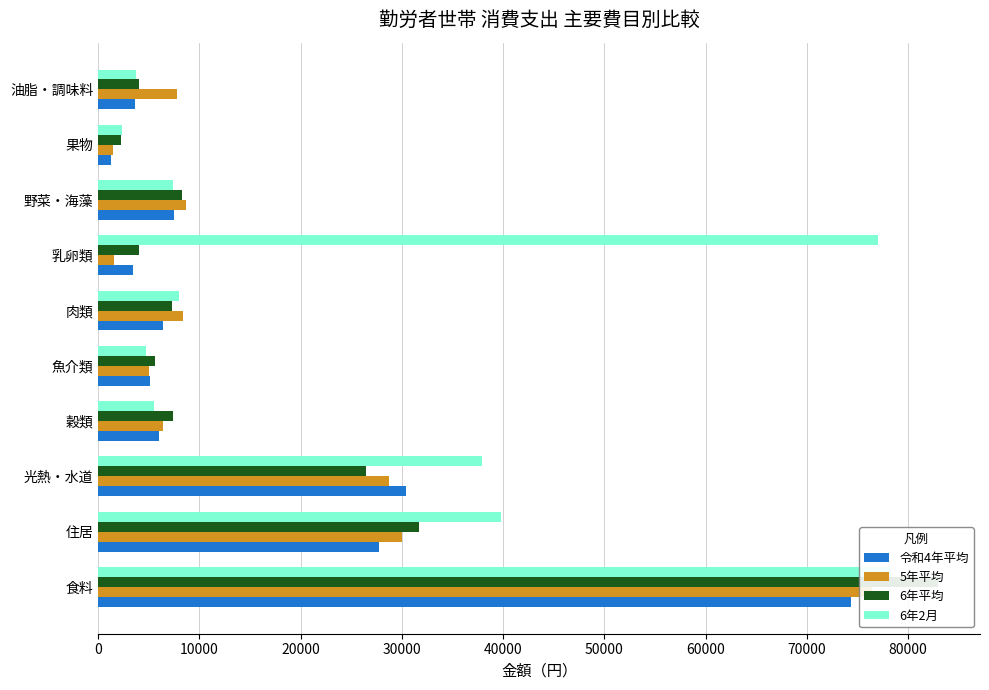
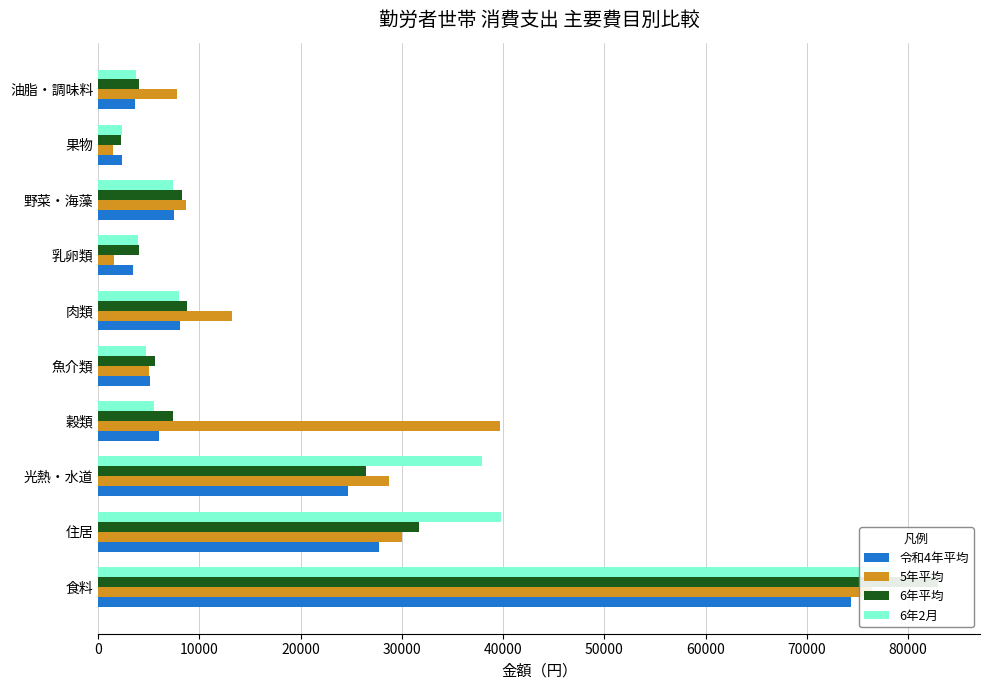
  {
    "令和4年平均": {
      "油脂・調味料": 3600,
-     "果物": 1300,
+     "果物": 2300,
      "野菜・海藻": 7500,
      "乳卵類": 3500,
-     "肉類": 6400,
+     "肉類": 8100,
      "魚介類": 5100,
      "穀類": 6000,
-     "光熱・水道": 30400,
+     "光熱・水道": 24700,
      "住居": 27800,
      "食料": 74300
    },
    "5年平均": {
      "油脂・調味料": 7800,
      "果物": 1500,
      "野菜・海藻": 8700,
      "乳卵類": 1600,
-     "肉類": 8400,
+     "肉類": 13200,
      "魚介類": 5000,
-     "穀類": 6400,
+     "穀類": 39700,
      "光熱・水道": 28800,
      "住居": 30000
    },
    "6年平均": {
      "油脂・調味料": 4000,
      "果物": 2200,
      "野菜・海藻": 8200,
      "乳卵類": 4100,
-     "肉類": 7300,
+     "肉類": 8800,
      "魚介類": 5600,
      "穀類": 7400,
      "光熱・水道": 26500,
      "住居": 31600
    },
    "6年2月": {
      "油脂・調味料": 3800,
      "果物": 2300,
      "野菜・海藻": 7400,
-     "乳卵類": 77000,
+     "乳卵類": 4000,
      "肉類": 8000,
      "魚介類": 4700,
      "穀類": 5500,
      "光熱・水道": 37900,
      "住居": 39800
    }
  }
